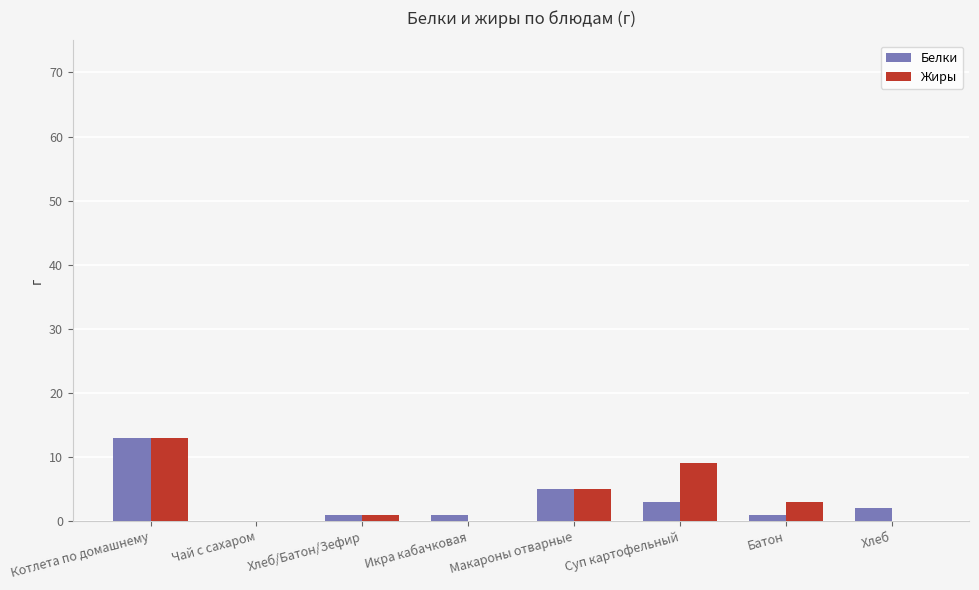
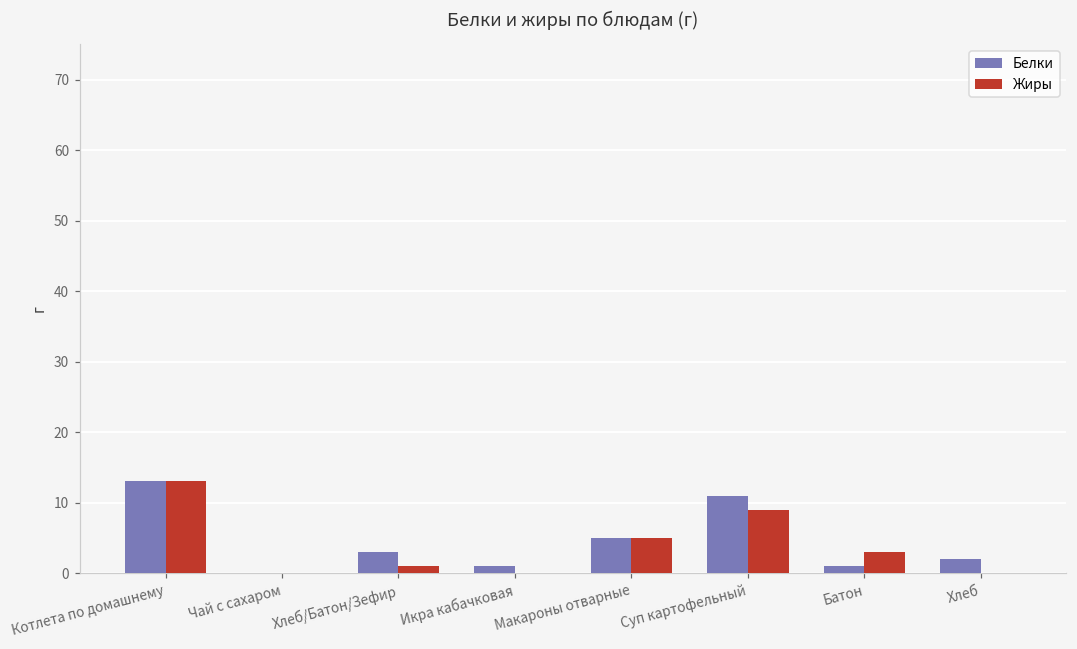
  {
    "Белки": {
      "Котлета по домашнему": 13,
      "Чай с сахаром": 0,
-     "Хлеб/Батон/Зефир": 1,
+     "Хлеб/Батон/Зефир": 3,
      "Икра кабачковая": 1,
      "Макароны отварные": 5,
-     "Суп картофельный": 3,
+     "Суп картофельный": 11,
      "Батон": 1,
      "Хлеб": 2
    },
    "Жиры": {
      "Котлета по домашнему": 13,
      "Чай с сахаром": 0,
      "Хлеб/Батон/Зефир": 1,
      "Икра кабачковая": 0,
      "Макароны отварные": 5,
      "Суп картофельный": 9,
      "Батон": 3,
      "Хлеб": 0
    }
  }
